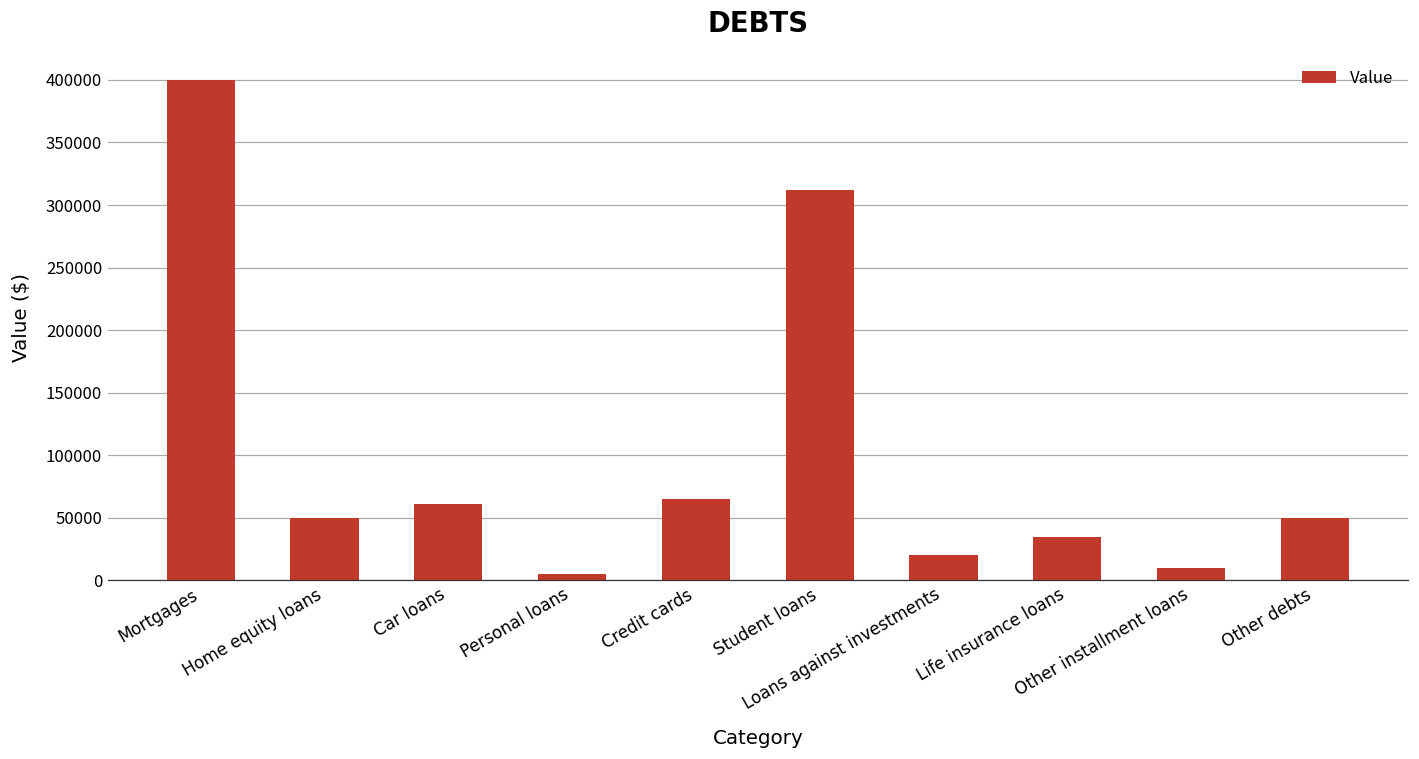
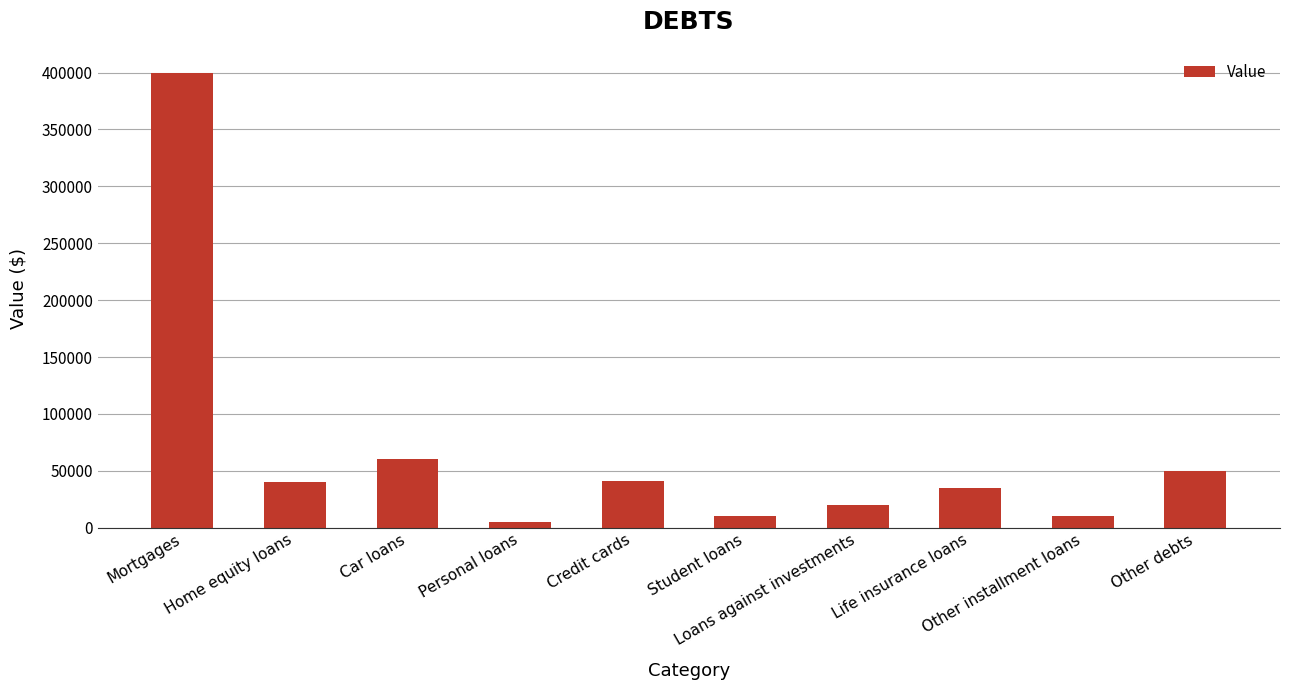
  {
    "Mortgages": 400000,
-   "Home equity loans": 50000,
+   "Home equity loans": 40000,
    "Car loans": 61000,
    "Personal loans": 5000,
-   "Credit cards": 65000,
-   "Student loans": 312000,
+   "Credit cards": 41000,
+   "Student loans": 10000,
    "Loans against investments": 20000,
    "Life insurance loans": 35000,
    "Other installment loans": 10000,
    "Other debts": 50000
  }
